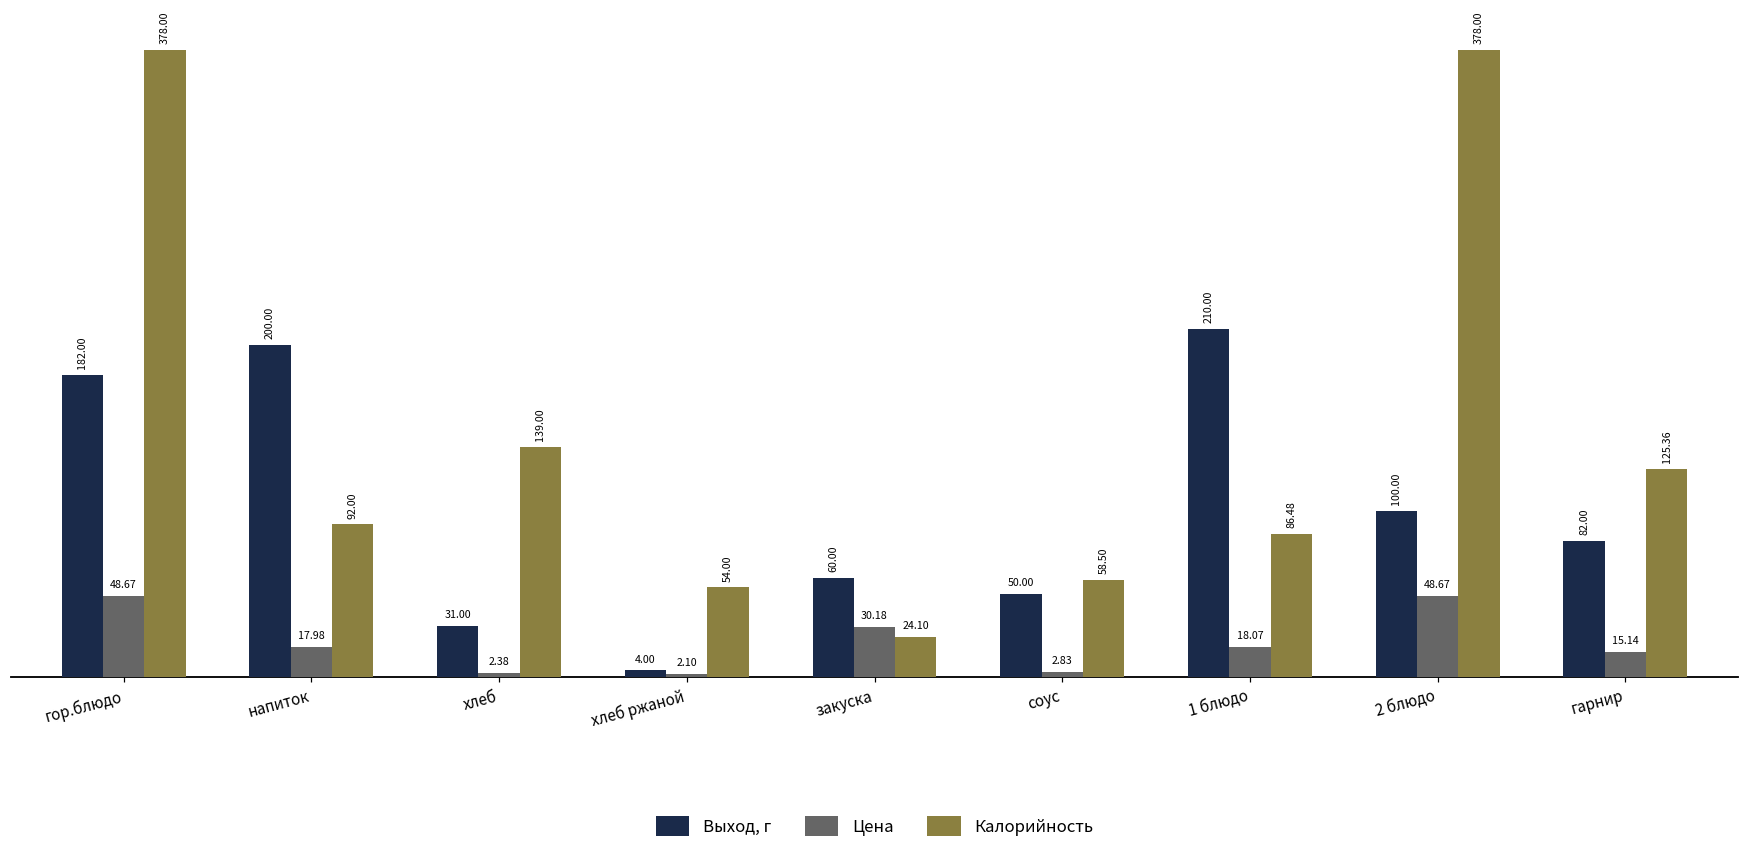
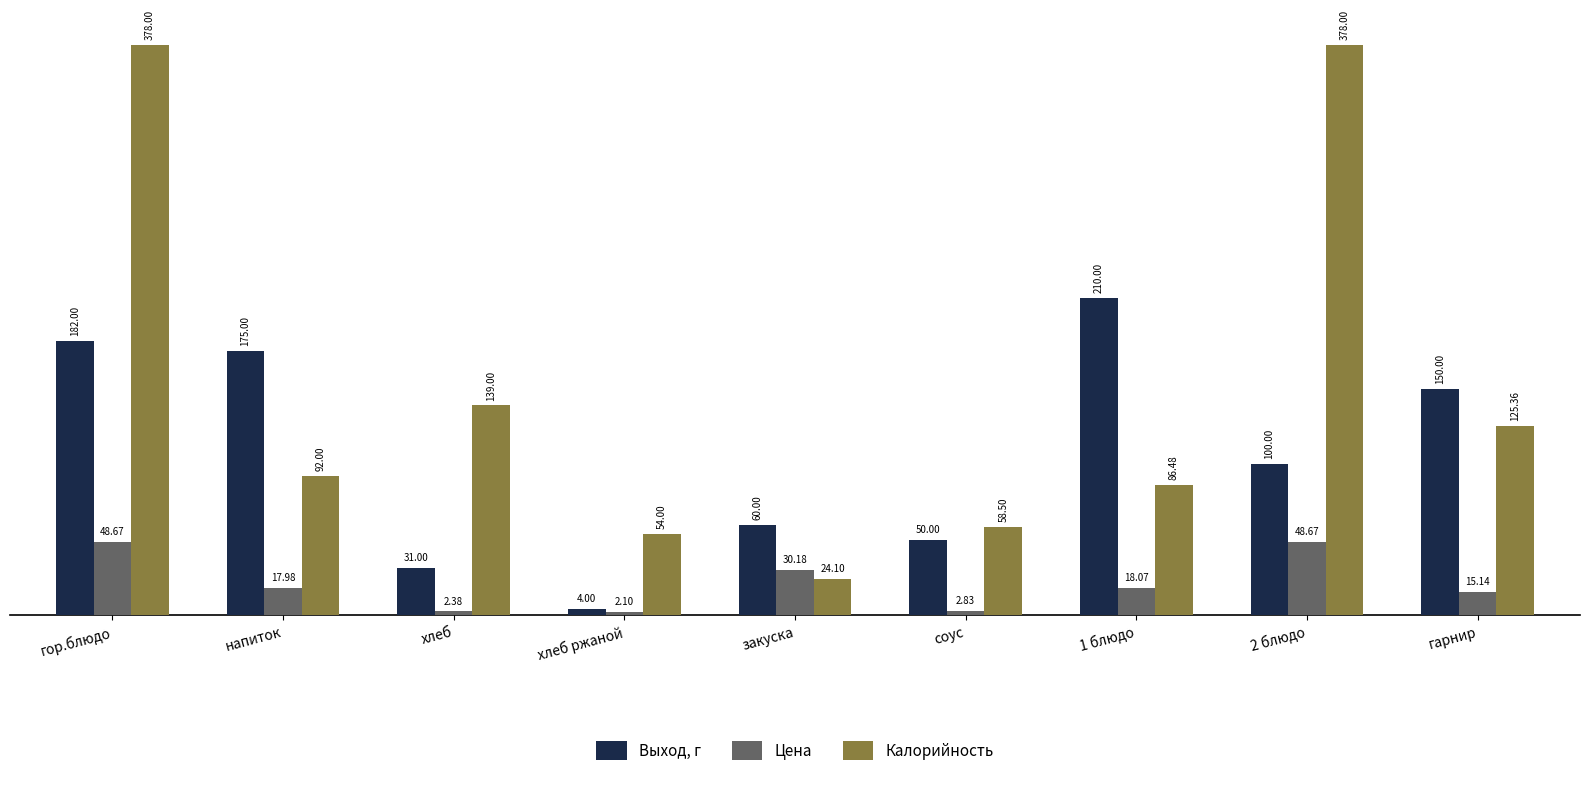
  {
    "Выход, г": {
      "гор.блюдо": 182.00,
-     "напиток": 200.00,
+     "напиток": 175.00,
      "хлеб": 31.00,
      "хлеб ржаной": 4.00,
      "закуска": 60.00,
      "соус": 50.00,
      "1 блюдо": 210.00,
      "2 блюдо": 100.00,
-     "гарнир": 82.00
+     "гарнир": 150.00
    }
  }
